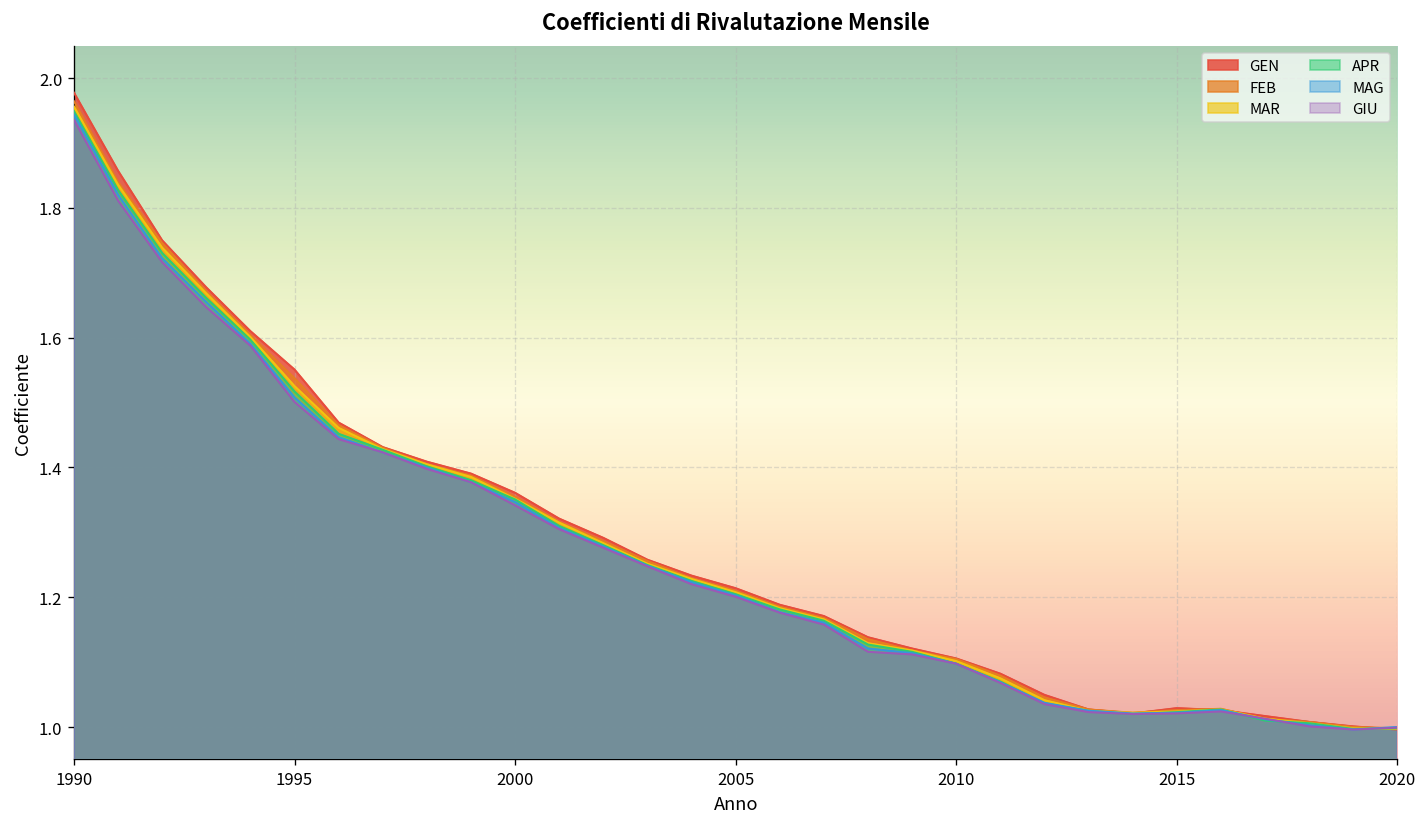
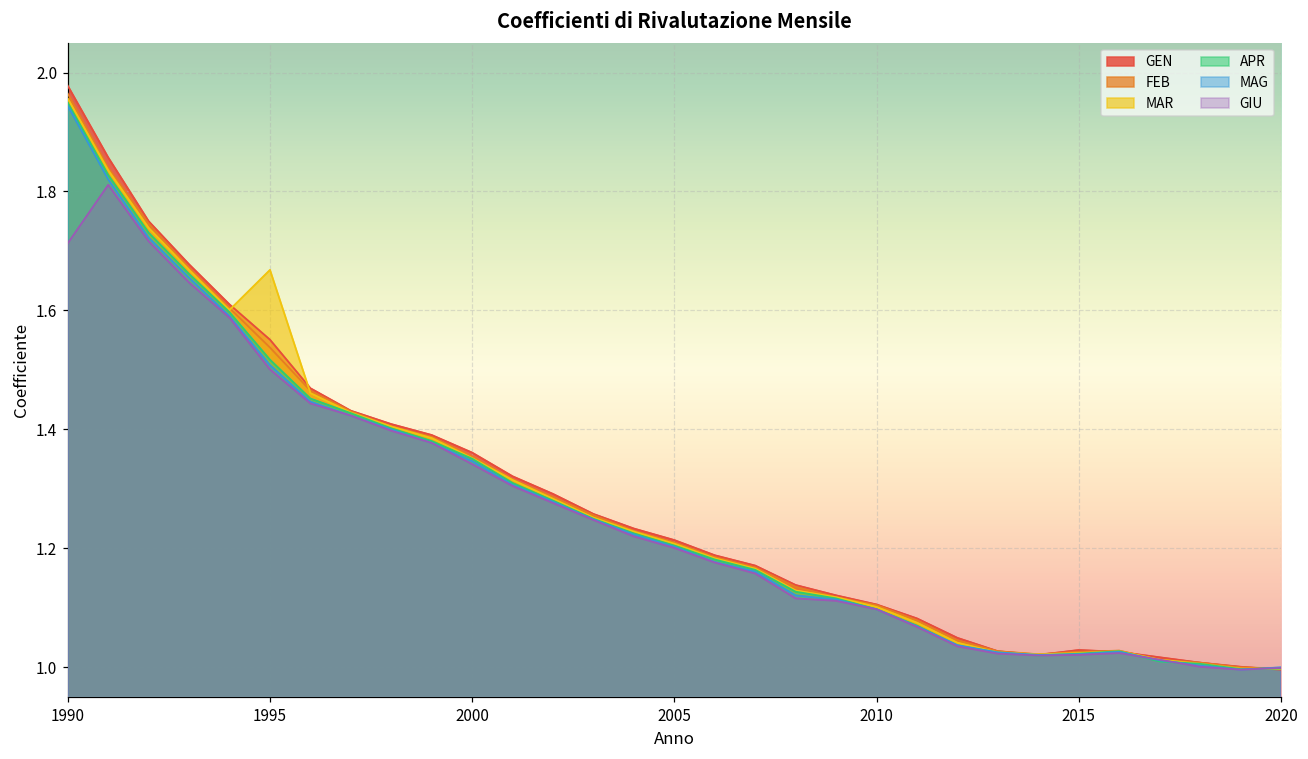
  {
    "MAR": {
      "1990": 1.96,
-     "1995": 1.53
+     "1995": 1.67
    },
    "APR": {
      "1990": 1.95,
      "1995": 1.52
    },
    "MAG": {
      "1990": 1.94,
      "1995": 1.51
    },
    "GIU": {
-     "1990": 1.94,
+     "1990": 1.71,
      "1995": 1.50,
      "2000": 1.34
    }
  }
